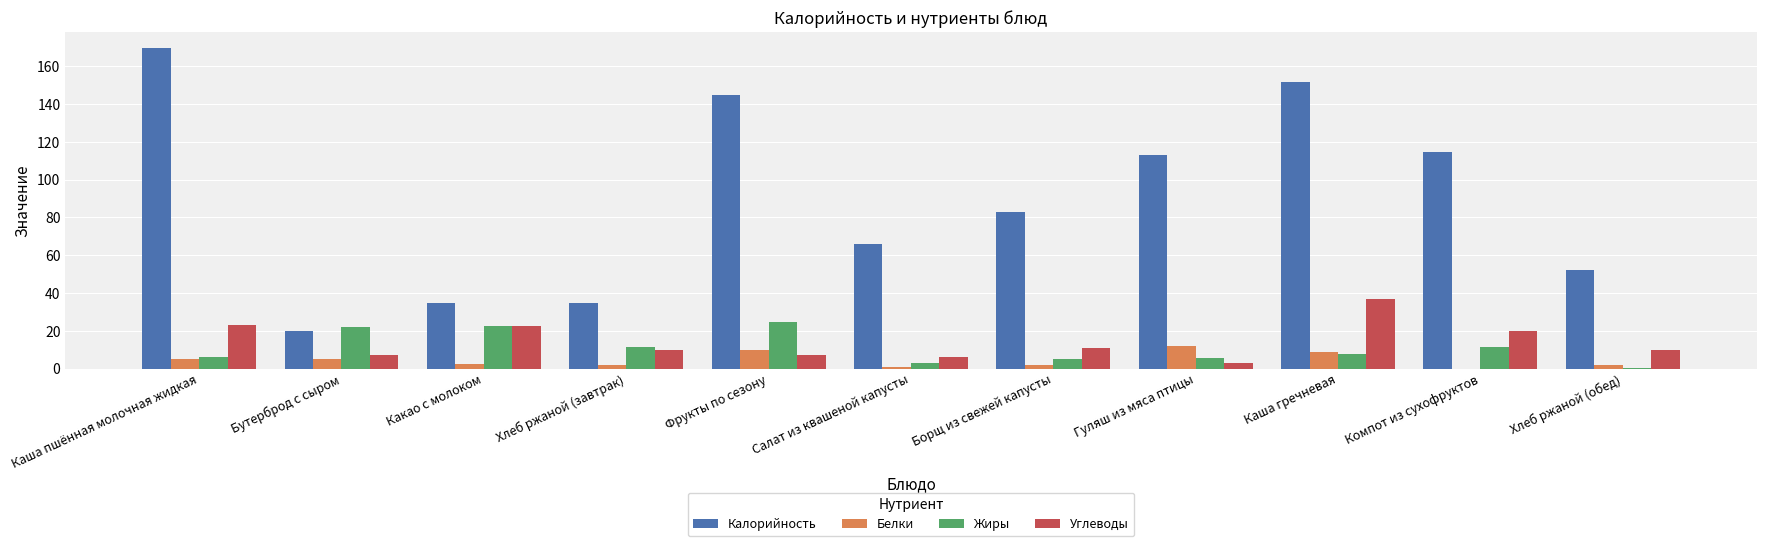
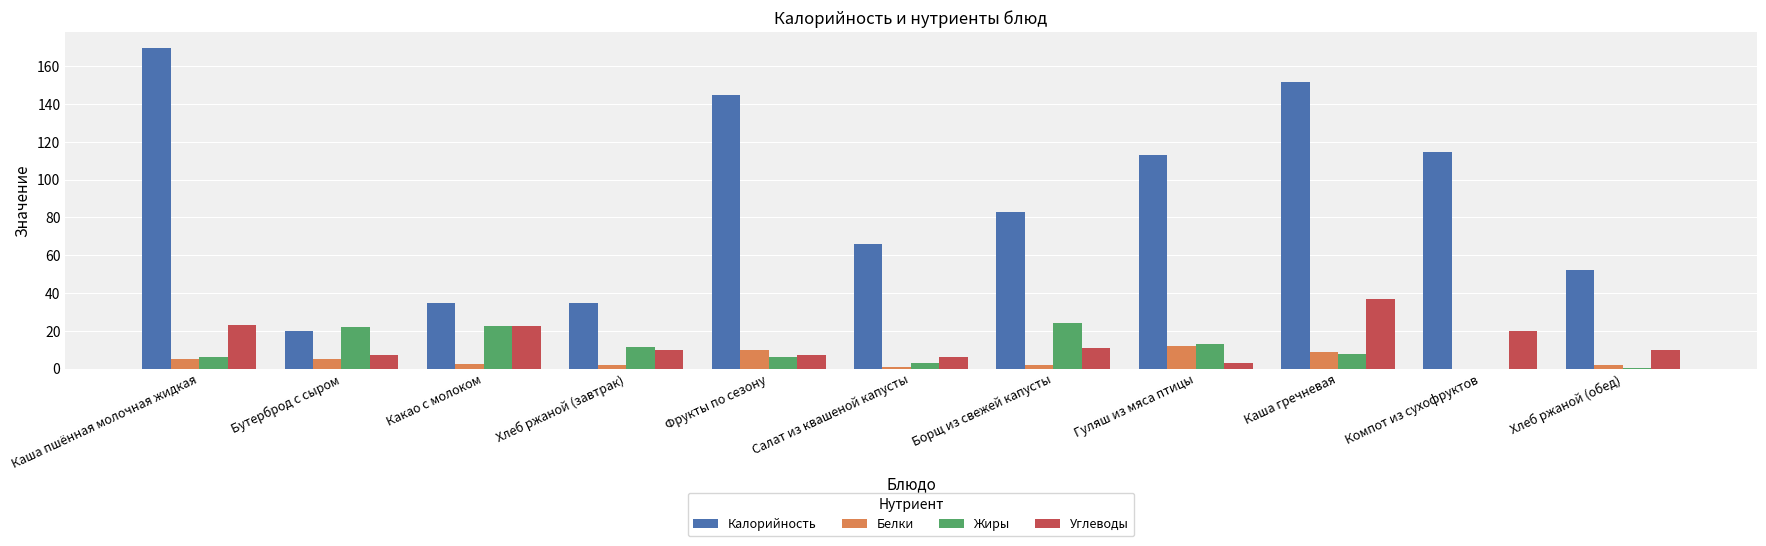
  {
    "Калорийность": {
      "Каша пшённая молочная жидкая": 170,
      "Бутерброд с сыром": 20,
      "Какао с молоком": 35,
      "Хлеб ржаной (завтрак)": 35,
      "Фрукты по сезону": 145,
      "Салат из квашеной капусты": 66,
      "Борщ из свежей капусты": 83,
      "Гуляш из мяса птицы": 113,
      "Каша гречневая": 152,
      "Компот из сухофруктов": 115,
      "Хлеб ржаной (обед)": 52
    },
    "Жиры": {
      "Каша пшённая молочная жидкая": 6,
      "Бутерброд с сыром": 22,
      "Какао с молоком": 23,
      "Хлеб ржаной (завтрак)": 12,
-     "Фрукты по сезону": 25,
+     "Фрукты по сезону": 6,
      "Салат из квашеной капусты": 3,
-     "Борщ из свежей капусты": 5,
-     "Гуляш из мяса птицы": 6,
+     "Борщ из свежей капусты": 24,
+     "Гуляш из мяса птицы": 13,
      "Каша гречневая": 8,
-     "Компот из сухофруктов": 11
+     "Компот из сухофруктов": 0
    }
  }
